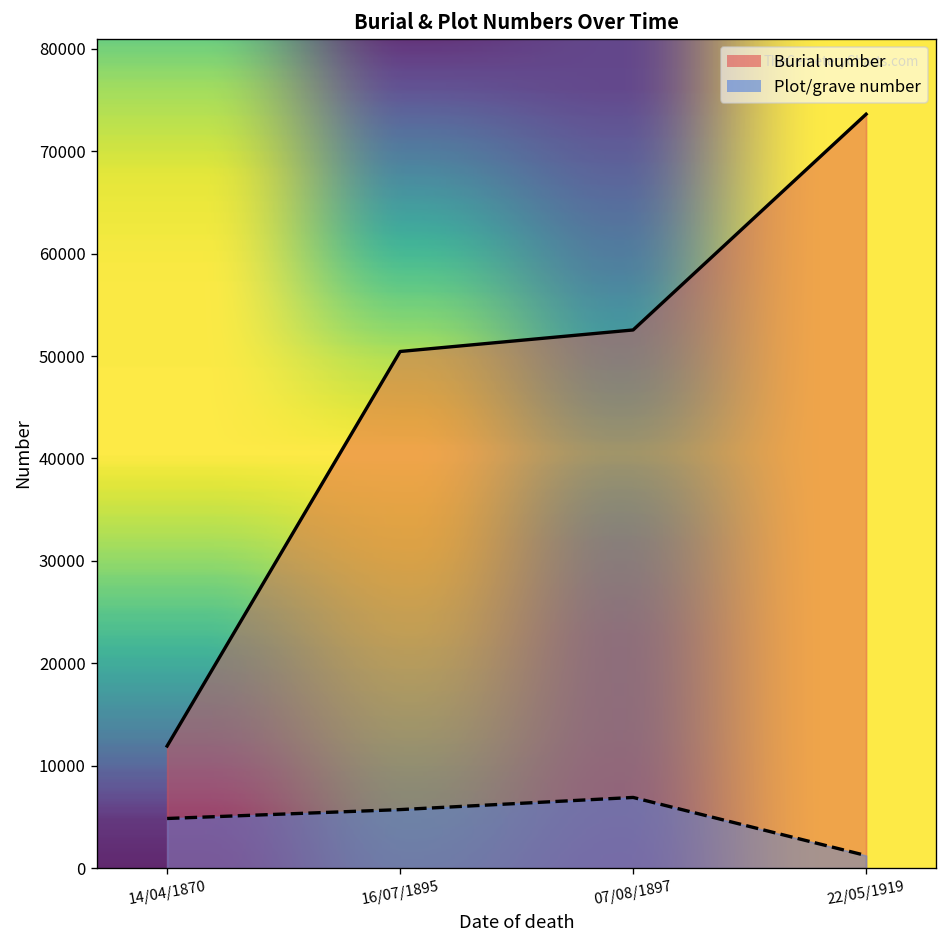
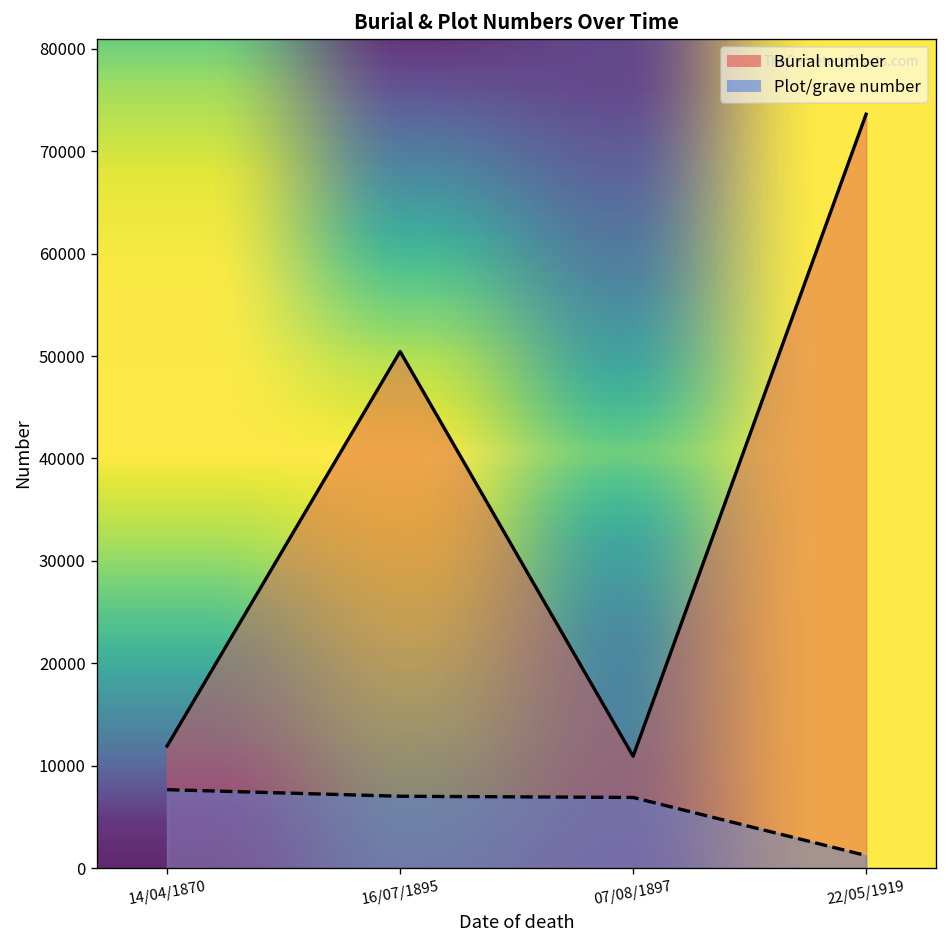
  {
    "Burial number": {
      "14/04/1870": 12000,
      "16/07/1895": 50000,
-     "07/08/1897": 53000,
+     "07/08/1897": 11000,
      "22/05/1919": 74000
    },
    "Plot/grave number": {
-     "14/04/1870": 5000,
-     "16/07/1895": 6000,
+     "14/04/1870": 8000,
+     "16/07/1895": 7000,
      "07/08/1897": 7000,
      "22/05/1919": 1000
    }
  }
